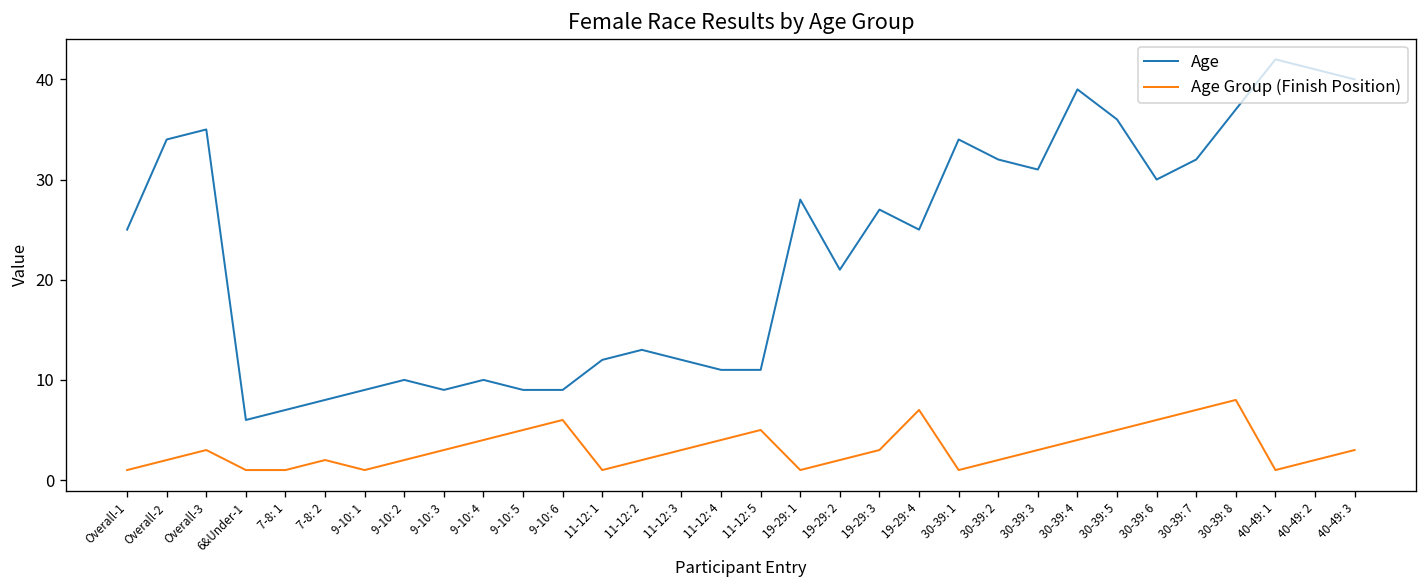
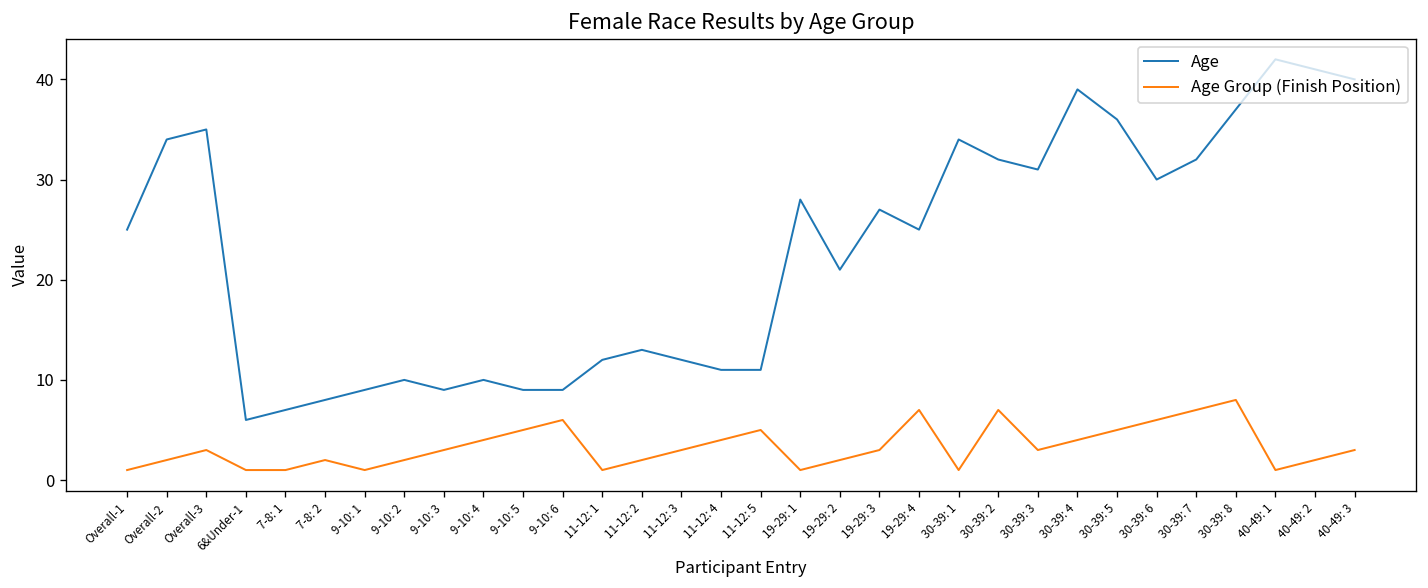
  {
    "Age": {
      "Overall-1": 25,
      "Overall-2": 34,
      "Overall-3": 35,
      "6&Under-1": 6,
      "7-8: 1": 7,
      "7-8: 2": 8,
      "9-10: 1": 9,
      "9-10: 2": 10,
      "9-10: 3": 9,
      "9-10: 4": 10,
      "9-10: 5": 9,
      "9-10: 6": 9,
      "11-12: 1": 12,
      "11-12: 2": 13,
      "11-12: 3": 12,
      "11-12: 4": 11,
      "11-12: 5": 11,
      "19-29: 1": 28,
      "19-29: 2": 21,
      "19-29: 3": 27,
      "19-29: 4": 25,
      "30-39: 1": 34,
      "30-39: 2": 32,
      "30-39: 3": 31,
      "30-39: 4": 39,
      "30-39: 5": 36,
      "30-39: 6": 30,
      "30-39: 7": 32,
      "30-39: 8": 37
    },
    "Age Group (Finish Position)": {
      "Overall-1": 1,
      "Overall-2": 2,
      "Overall-3": 3,
      "6&Under-1": 1,
      "7-8: 1": 1,
      "7-8: 2": 2,
      "9-10: 1": 1,
      "9-10: 2": 2,
      "9-10: 3": 3,
      "9-10: 4": 4,
      "9-10: 5": 5,
      "9-10: 6": 6,
      "11-12: 1": 1,
      "11-12: 2": 2,
      "11-12: 3": 3,
      "11-12: 4": 4,
      "11-12: 5": 5,
      "19-29: 1": 1,
      "19-29: 2": 2,
      "19-29: 3": 3,
      "19-29: 4": 7,
      "30-39: 1": 1,
-     "30-39: 2": 2,
+     "30-39: 2": 7,
      "30-39: 3": 3,
      "30-39: 4": 4,
      "30-39: 5": 5,
      "30-39: 6": 6,
      "30-39: 7": 7,
      "30-39: 8": 8,
      "40-49: 1": 1,
      "40-49: 2": 2,
      "40-49: 3": 3
    }
  }
